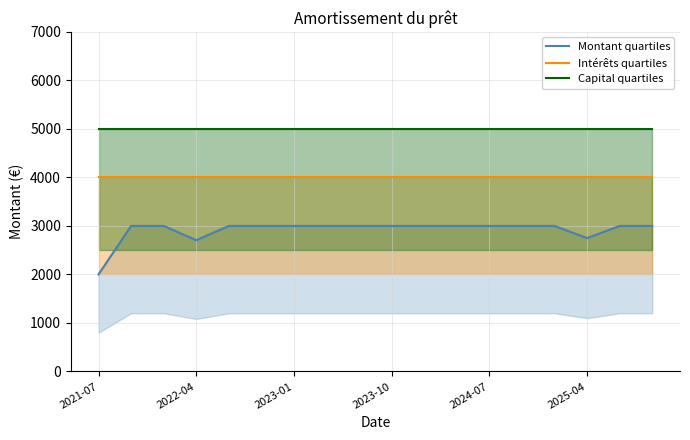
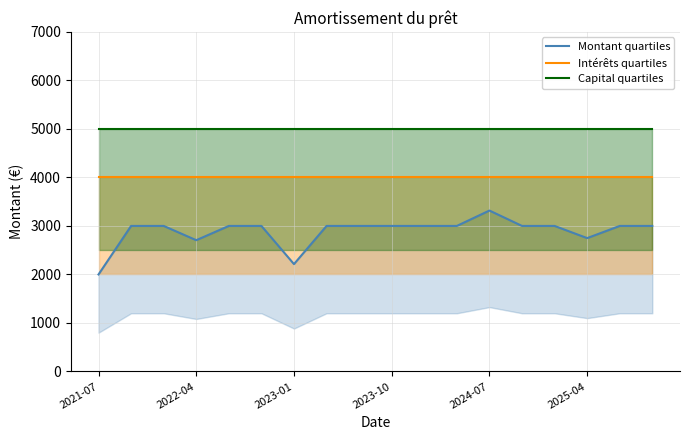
  {
    "Montant quartiles": {
      "2021-07": 2000,
      "2022-04": 2700,
-     "2023-01": 3000,
+     "2023-01": 2200,
      "2023-10": 3000,
-     "2024-07": 3000,
+     "2024-07": 3300,
      "2025-04": 2700
    },
    "Intérêts quartiles": {
      "2021-07": 4000,
      "2022-04": 4000,
      "2023-01": 4000,
      "2023-10": 4000,
      "2024-07": 4000,
      "2025-04": 4000
    },
    "Capital quartiles": {
      "2021-07": 5000,
      "2022-04": 5000,
      "2023-01": 5000,
      "2023-10": 5000,
      "2024-07": 5000,
      "2025-04": 5000
    }
  }
